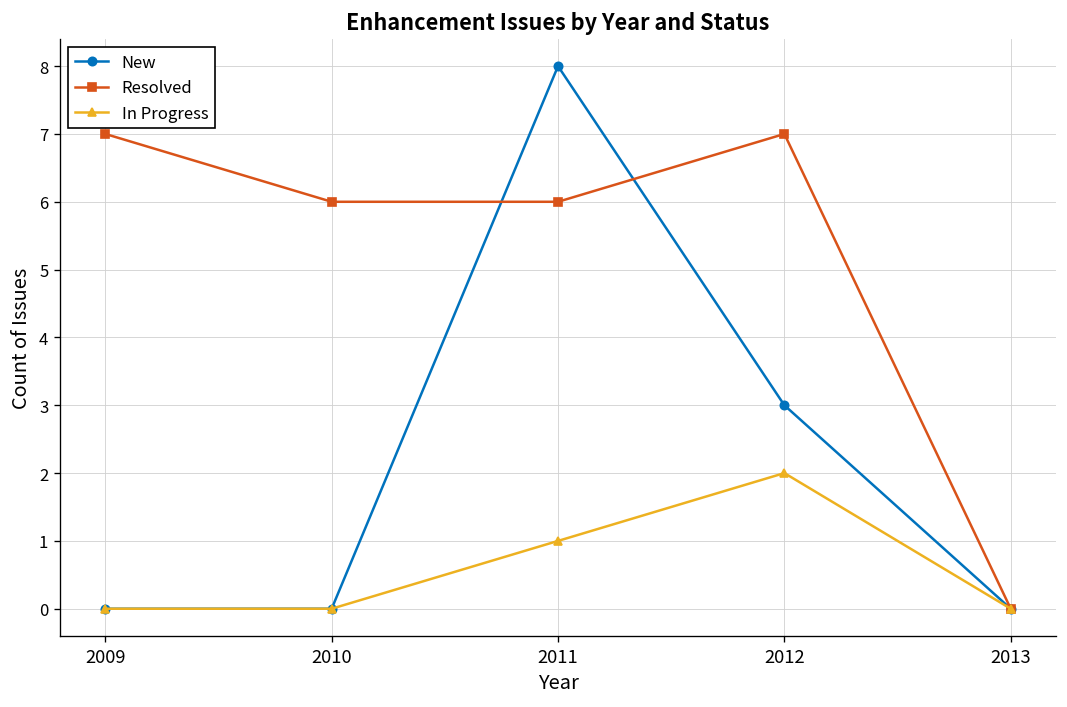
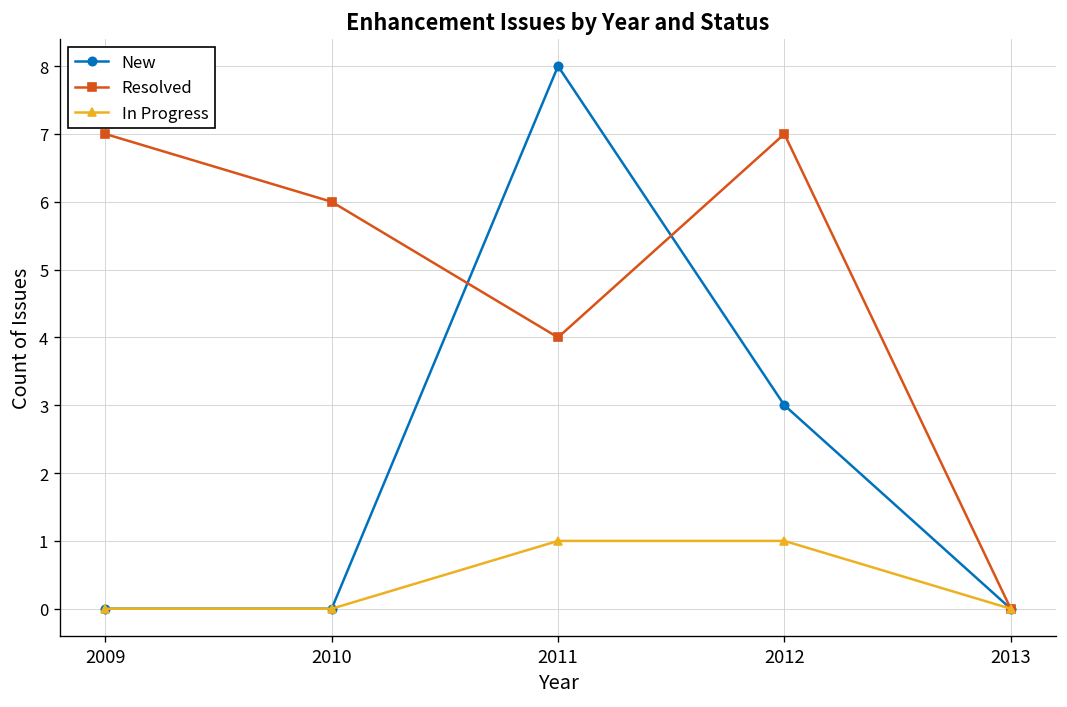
  {
    "New": {
      "2011": 8,
      "2012": 3
    },
    "Resolved": {
      "2009": 7,
      "2010": 6,
-     "2011": 6,
+     "2011": 4,
      "2012": 7
    },
    "In Progress": {
      "2011": 1,
-     "2012": 2
+     "2012": 1
    }
  }
